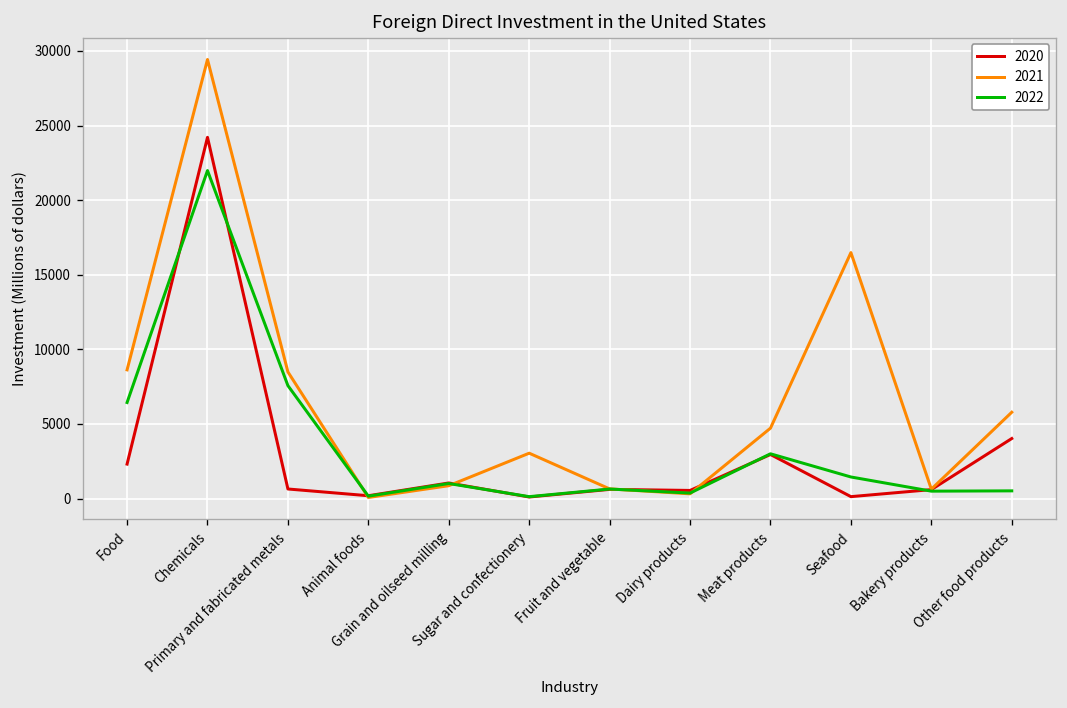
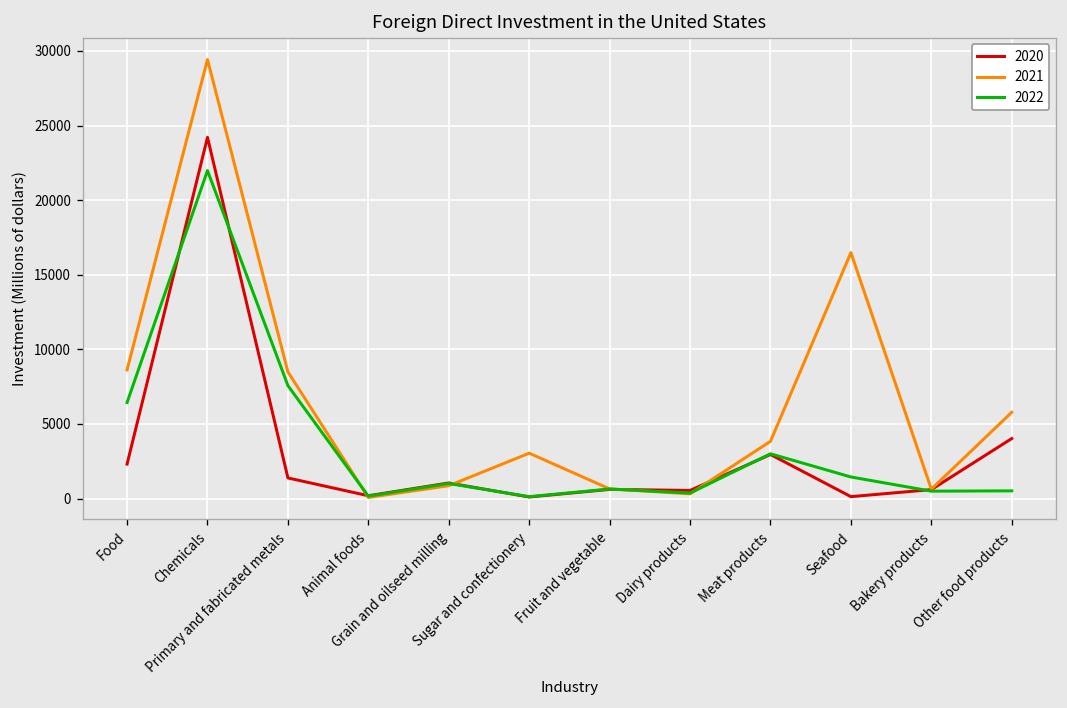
  {
    "2020": {
      "Food": 2300,
      "Chemicals": 24200,
-     "Primary and fabricated metals": 600,
+     "Primary and fabricated metals": 1400,
      "Seafood": 100,
      "Other food products": 4000
    },
    "2021": {
      "Food": 8600,
      "Chemicals": 29400,
      "Primary and fabricated metals": 8500,
      "Sugar and confectionery": 3000,
-     "Meat products": 4700,
+     "Meat products": 3800,
      "Seafood": 16500,
      "Other food products": 5800
    },
    "2022": {
      "Food": 6400,
      "Chemicals": 22000,
      "Primary and fabricated metals": 7600,
      "Seafood": 1400,
      "Other food products": 500
    }
  }
